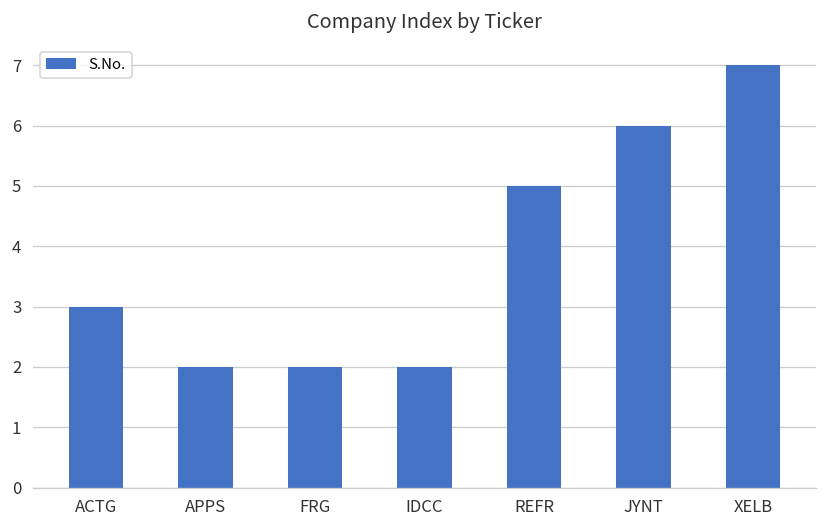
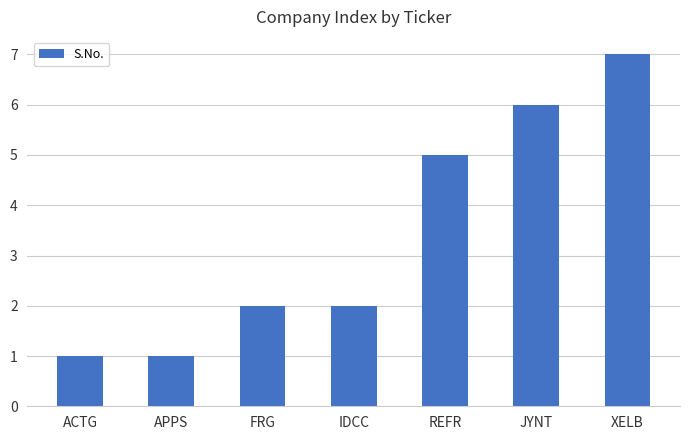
  {
-   "ACTG": 3,
-   "APPS": 2,
+   "ACTG": 1,
+   "APPS": 1,
    "FRG": 2,
    "IDCC": 2,
    "REFR": 5,
    "JYNT": 6,
    "XELB": 7
  }
